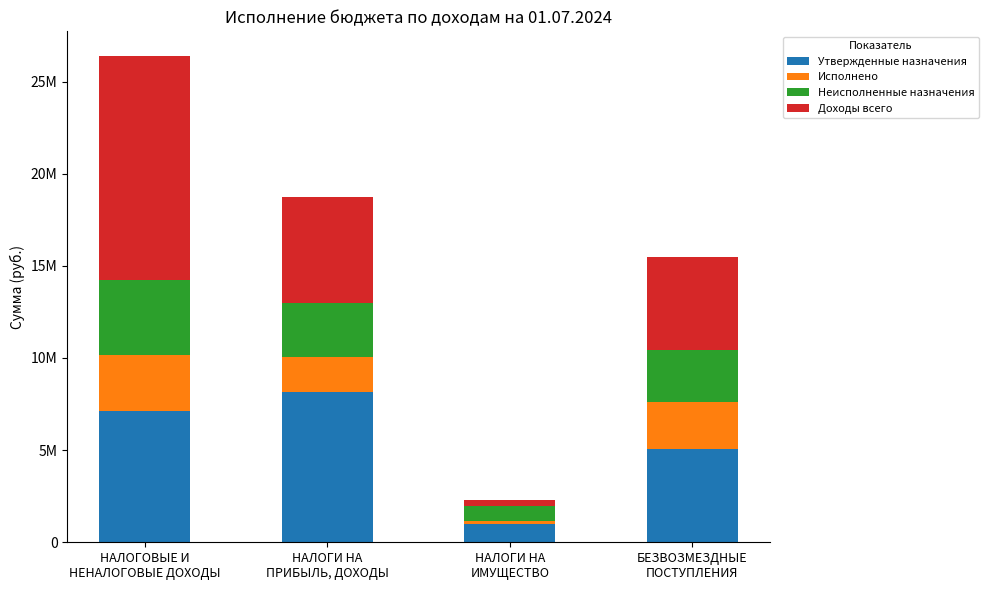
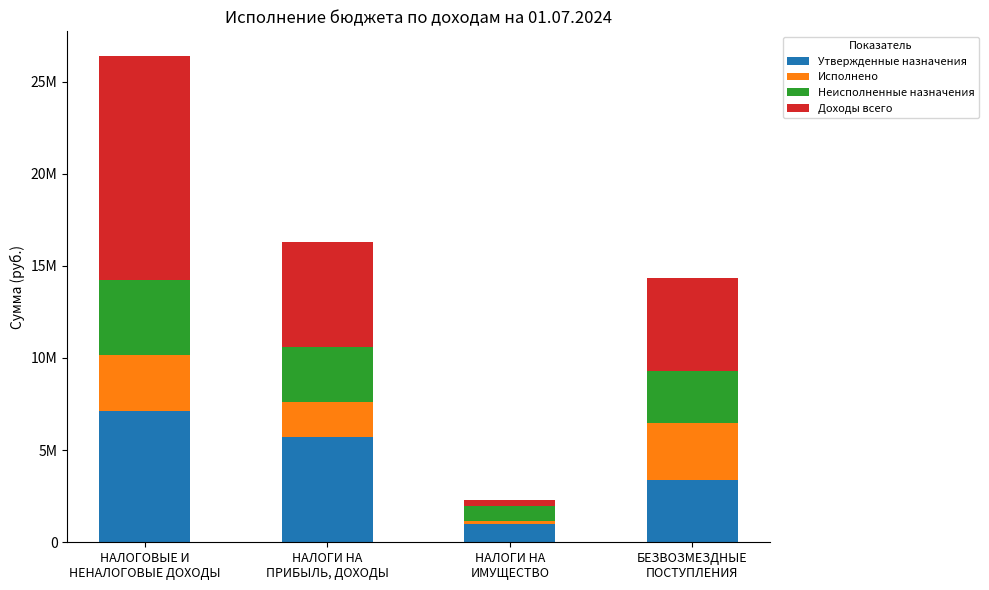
  {
    "Утвержденные назначения": {
      "НАЛОГОВЫЕ И НЕНАЛОГОВЫЕ ДОХОДЫ": 7100000,
-     "НАЛОГИ НА ПРИБЫЛЬ, ДОХОДЫ": 8200000,
+     "НАЛОГИ НА ПРИБЫЛЬ, ДОХОДЫ": 5700000,
      "НАЛОГИ НА ИМУЩЕСТВО": 1000000,
-     "БЕЗВОЗМЕЗДНЫЕ ПОСТУПЛЕНИЯ": 5100000
+     "БЕЗВОЗМЕЗДНЫЕ ПОСТУПЛЕНИЯ": 3400000
    },
    "Исполнено": {
      "НАЛОГОВЫЕ И НЕНАЛОГОВЫЕ ДОХОДЫ": 3000000,
      "НАЛОГИ НА ПРИБЫЛЬ, ДОХОДЫ": 1900000,
      "НАЛОГИ НА ИМУЩЕСТВО": 200000,
-     "БЕЗВОЗМЕЗДНЫЕ ПОСТУПЛЕНИЯ": 2600000
+     "БЕЗВОЗМЕЗДНЫЕ ПОСТУПЛЕНИЯ": 3100000
    },
    "Неисполненные назначения": {
      "НАЛОГОВЫЕ И НЕНАЛОГОВЫЕ ДОХОДЫ": 4100000,
      "НАЛОГИ НА ПРИБЫЛЬ, ДОХОДЫ": 2900000,
      "НАЛОГИ НА ИМУЩЕСТВО": 800000,
      "БЕЗВОЗМЕЗДНЫЕ ПОСТУПЛЕНИЯ": 2800000
    },
    "Доходы всего": {
      "НАЛОГОВЫЕ И НЕНАЛОГОВЫЕ ДОХОДЫ": 12200000,
      "НАЛОГИ НА ПРИБЫЛЬ, ДОХОДЫ": 5700000,
      "НАЛОГИ НА ИМУЩЕСТВО": 300000,
      "БЕЗВОЗМЕЗДНЫЕ ПОСТУПЛЕНИЯ": 5100000
    }
  }
